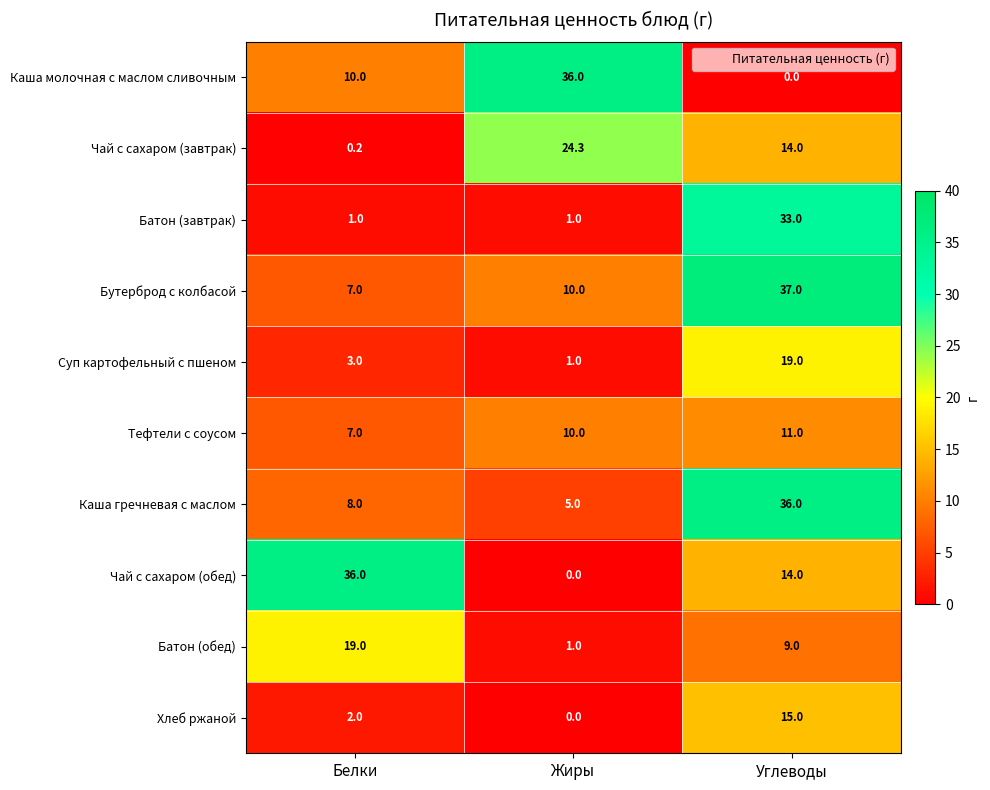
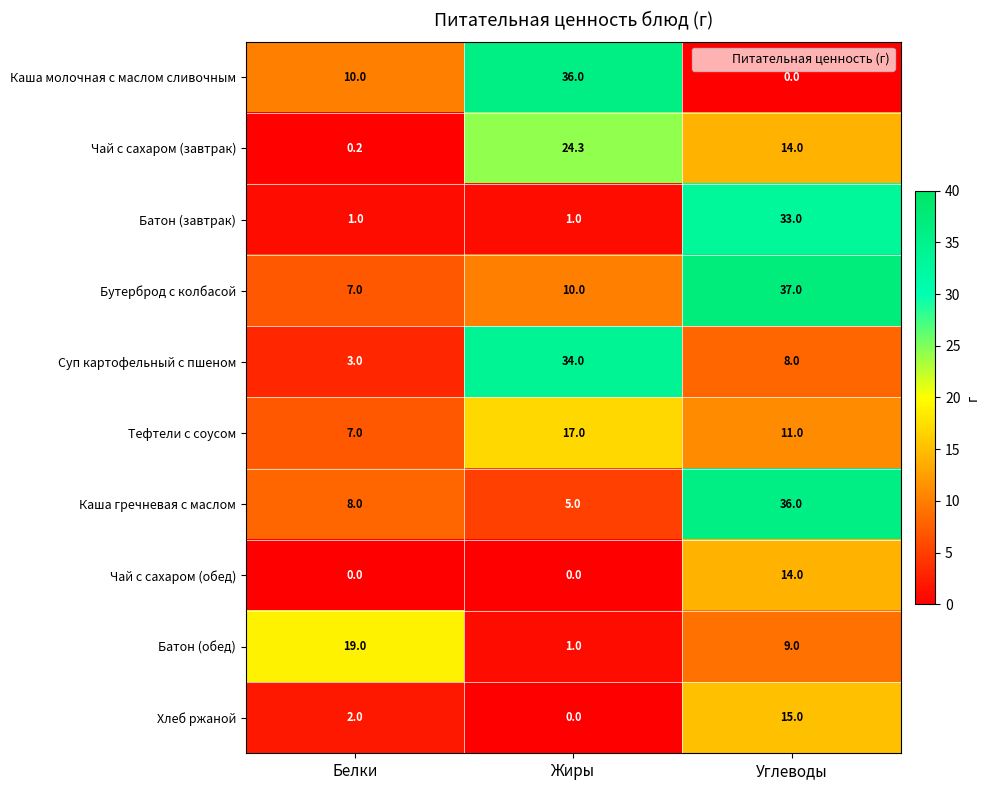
  {
    "Каша молочная с маслом сливочным": {
      "Белки": 10.0,
      "Жиры": 36.0
    },
    "Чай с сахаром (завтрак)": {
      "Белки": 0.2,
      "Жиры": 24.3,
      "Углеводы": 14.0
    },
    "Батон (завтрак)": {
      "Белки": 1.0,
      "Жиры": 1.0,
      "Углеводы": 33.0
    },
    "Бутерброд с колбасой": {
      "Белки": 7.0,
      "Жиры": 10.0,
      "Углеводы": 37.0
    },
    "Суп картофельный с пшеном": {
      "Белки": 3.0,
-     "Жиры": 1.0,
-     "Углеводы": 19.0
+     "Жиры": 34.0,
+     "Углеводы": 8.0
    },
    "Тефтели с соусом": {
      "Белки": 7.0,
-     "Жиры": 10.0,
+     "Жиры": 17.0,
      "Углеводы": 11.0
    },
    "Каша гречневая с маслом": {
      "Белки": 8.0,
      "Жиры": 5.0,
      "Углеводы": 36.0
    },
    "Чай с сахаром (обед)": {
-     "Белки": 36.0,
+     "Белки": 0.0,
      "Жиры": 0.0,
      "Углеводы": 14.0
    },
    "Батон (обед)": {
      "Белки": 19.0,
      "Жиры": 1.0,
      "Углеводы": 9.0
    },
    "Хлеб ржаной": {
      "Белки": 2.0,
      "Жиры": 0.0,
      "Углеводы": 15.0
    }
  }
